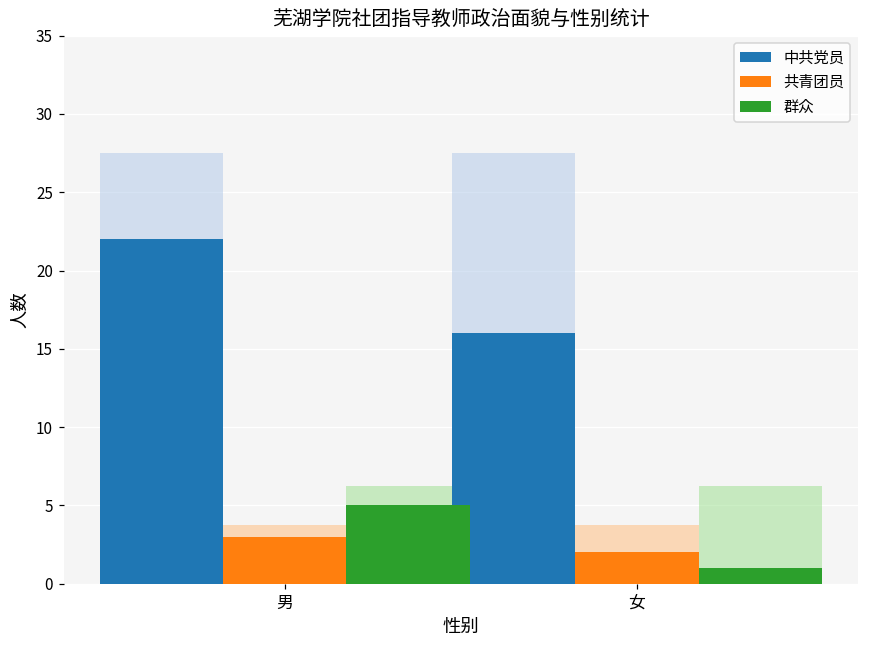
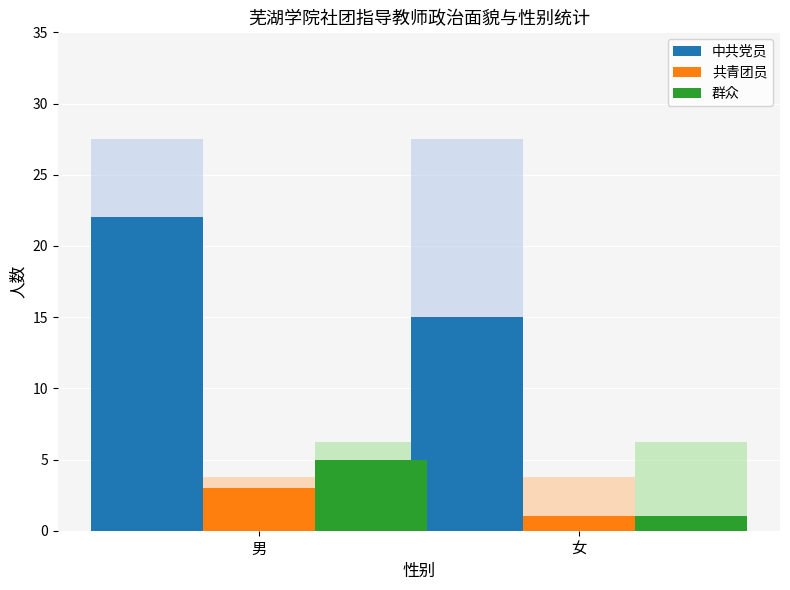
  {
    "中共党员": {
-     "女": 16
+     "女": 15
    },
    "共青团员": {
-     "女": 2
+     "女": 1
    }
  }
